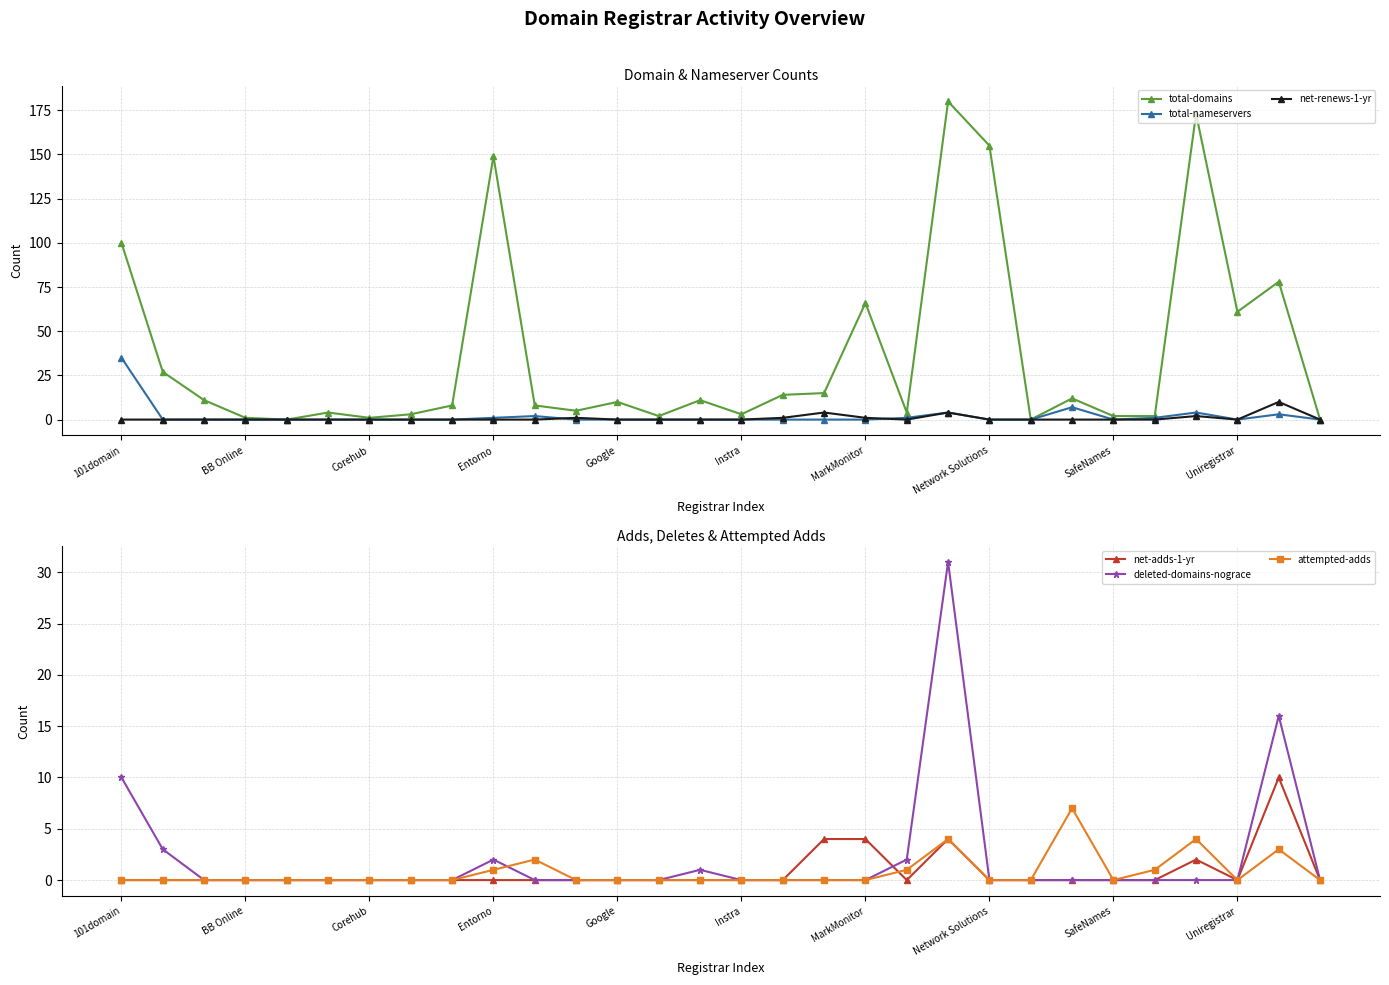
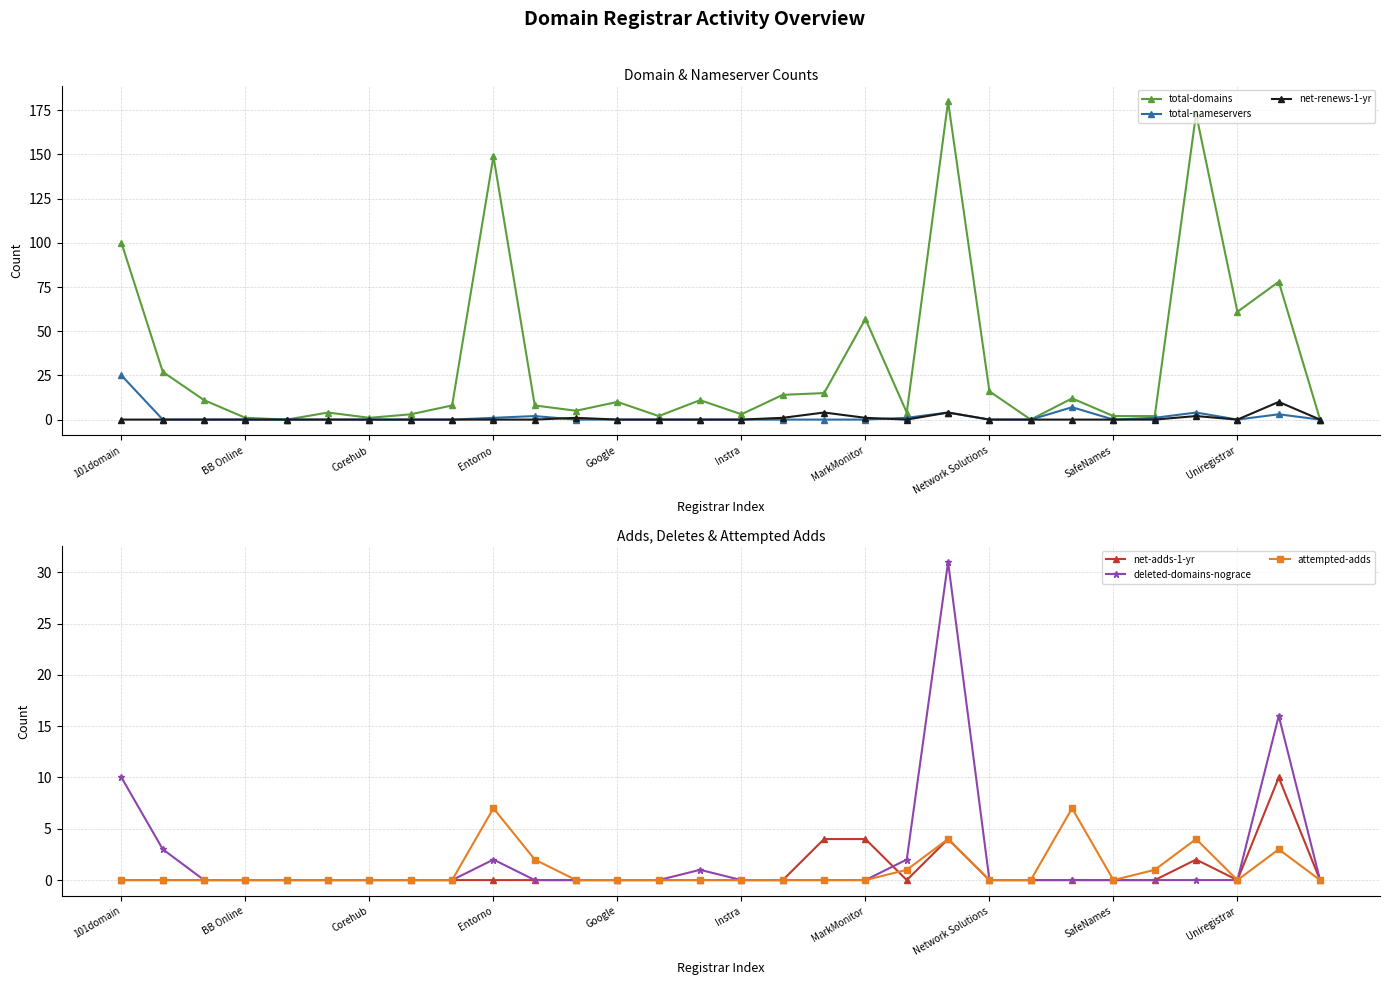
  {
    "Domain & Nameserver Counts": {
      "total-domains": {
        "101domain": 100,
        "Entorno": 149,
        "Google": 10,
        "Instra": 3,
-       "MarkMonitor": 66,
-       "Network Solutions": 155,
+       "MarkMonitor": 57,
+       "Network Solutions": 16,
        "SafeNames": 2,
        "Uniregistrar": 61
      },
      "total-nameservers": {
-       "101domain": 35
+       "101domain": 25
      },
      "net-renews-1-yr": {
        "101domain": 0
      }
    },
    "Adds, Deletes & Attempted Adds": {
      "net-adds-1-yr": {
        "Entorno": 0,
        "MarkMonitor": 4
      },
      "deleted-domains-nograce": {
        "101domain": 10,
        "Entorno": 2
      },
      "attempted-adds": {
-       "Entorno": 1
+       "Entorno": 7
      }
    }
  }
